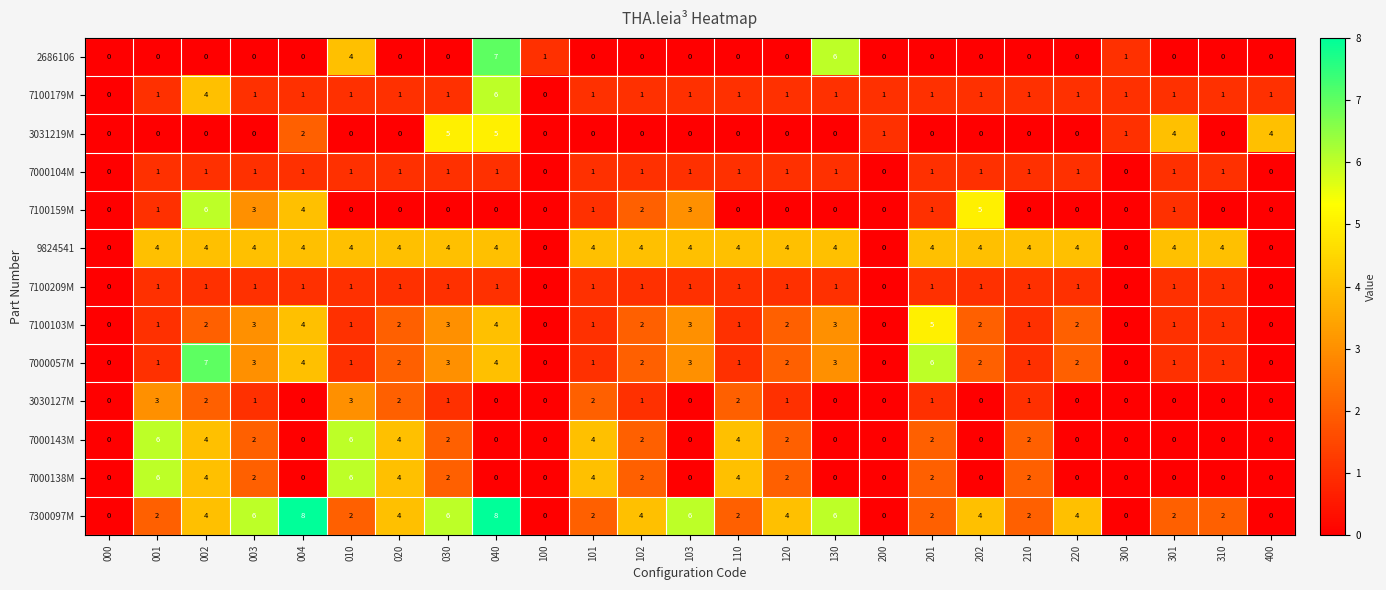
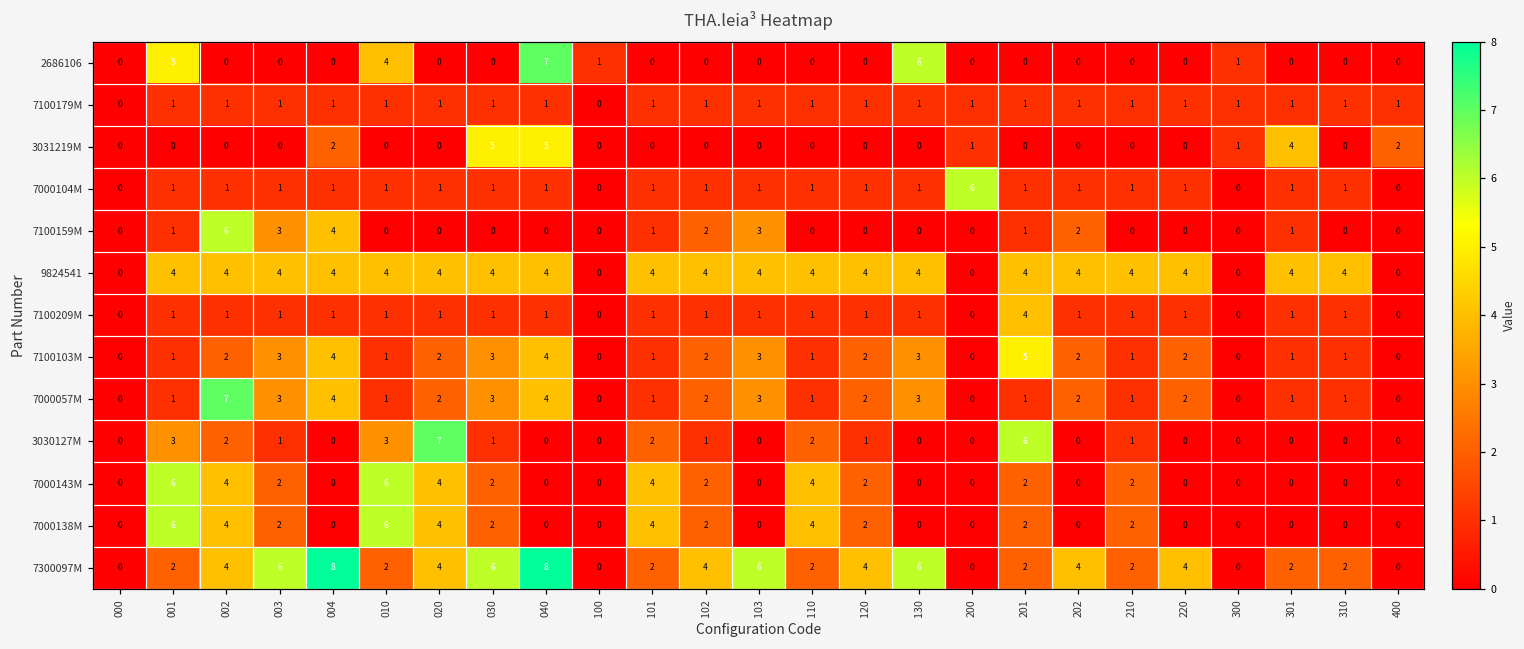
  {
    "2686106": {
      "000": 0,
-     "001": 0,
+     "001": 5,
      "002": 0,
      "003": 0,
      "004": 0,
      "010": 4,
      "020": 0,
      "030": 0,
      "040": 7,
      "100": 1,
      "101": 0,
      "102": 0,
      "103": 0,
      "110": 0,
      "120": 0,
      "130": 6,
      "200": 0,
      "201": 0,
      "202": 0,
      "210": 0,
      "220": 0,
      "300": 1,
      "301": 0,
      "310": 0,
      "400": 0
    },
    "7100179M": {
      "000": 0,
      "001": 1,
-     "002": 4,
+     "002": 1,
      "003": 1,
      "004": 1,
      "010": 1,
      "020": 1,
      "030": 1,
-     "040": 6,
+     "040": 1,
      "100": 0,
      "101": 1,
      "102": 1,
      "103": 1,
      "110": 1,
      "120": 1,
      "130": 1,
      "200": 1,
      "201": 1,
      "202": 1,
      "210": 1,
      "220": 1,
      "300": 1,
      "301": 1,
      "310": 1,
      "400": 1
    },
    "3031219M": {
      "000": 0,
      "001": 0,
      "002": 0,
      "003": 0,
      "004": 2,
      "010": 0,
      "020": 0,
      "030": 5,
      "040": 5,
      "100": 0,
      "101": 0,
      "102": 0,
      "103": 0,
      "110": 0,
      "120": 0,
      "130": 0,
      "200": 1,
      "201": 0,
      "202": 0,
      "210": 0,
      "220": 0,
      "300": 1,
      "301": 4,
      "310": 0,
-     "400": 4
+     "400": 2
    },
    "7000104M": {
      "000": 0,
      "001": 1,
      "002": 1,
      "003": 1,
      "004": 1,
      "010": 1,
      "020": 1,
      "030": 1,
      "040": 1,
      "100": 0,
      "101": 1,
      "102": 1,
      "103": 1,
      "110": 1,
      "120": 1,
      "130": 1,
-     "200": 0,
+     "200": 6,
      "201": 1,
      "202": 1,
      "210": 1,
      "220": 1,
      "300": 0,
      "301": 1,
      "310": 1,
      "400": 0
    },
    "7100159M": {
      "000": 0,
      "001": 1,
      "002": 6,
      "003": 3,
      "004": 4,
      "010": 0,
      "020": 0,
      "030": 0,
      "040": 0,
      "100": 0,
      "101": 1,
      "102": 2,
      "103": 3,
      "110": 0,
      "120": 0,
      "130": 0,
      "200": 0,
      "201": 1,
-     "202": 5,
+     "202": 2,
      "210": 0,
      "220": 0,
      "300": 0,
      "301": 1,
      "310": 0,
      "400": 0
    },
    "7100209M": {
      "000": 0,
      "001": 1,
      "002": 1,
      "003": 1,
      "004": 1,
      "010": 1,
      "020": 1,
      "030": 1,
      "040": 1,
      "100": 0,
      "101": 1,
      "102": 1,
      "103": 1,
      "110": 1,
      "120": 1,
      "130": 1,
      "200": 0,
-     "201": 1,
+     "201": 4,
      "202": 1,
      "210": 1,
      "220": 1,
      "300": 0,
      "301": 1,
      "310": 1,
      "400": 0
    },
    "7000057M": {
      "000": 0,
      "001": 1,
      "002": 7,
      "003": 3,
      "004": 4,
      "010": 1,
      "020": 2,
      "030": 3,
      "040": 4,
      "100": 0,
      "101": 1,
      "102": 2,
      "103": 3,
      "110": 1,
      "120": 2,
      "130": 3,
      "200": 0,
-     "201": 6,
+     "201": 1,
      "202": 2,
      "210": 1,
      "220": 2,
      "300": 0,
      "301": 1,
      "310": 1,
      "400": 0
    },
    "3030127M": {
      "000": 0,
      "001": 3,
      "002": 2,
      "003": 1,
      "004": 0,
      "010": 3,
-     "020": 2,
+     "020": 7,
      "030": 1,
      "040": 0,
      "100": 0,
      "101": 2,
      "102": 1,
      "103": 0,
      "110": 2,
      "120": 1,
      "130": 0,
      "200": 0,
-     "201": 1,
+     "201": 6,
      "202": 0,
      "210": 1,
      "220": 0,
      "300": 0,
      "301": 0,
      "310": 0,
      "400": 0
    }
  }
